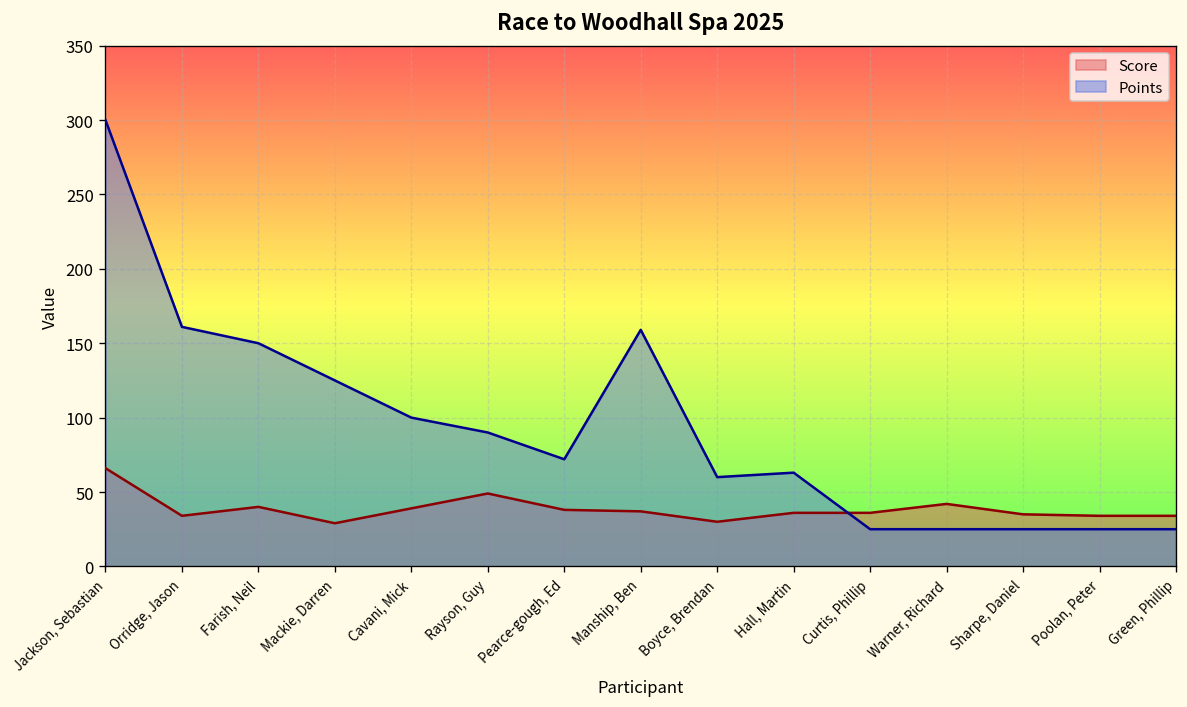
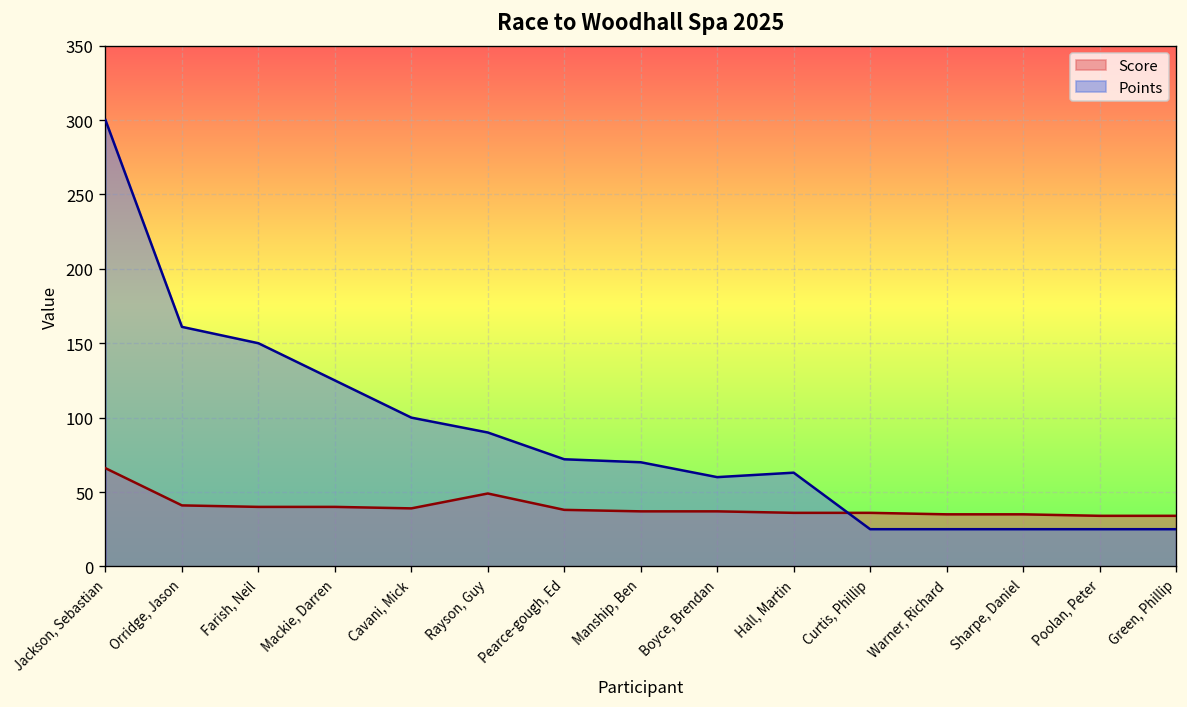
  {
    "Score": {
      "Jackson, Sebastian": 66,
-     "Orridge, Jason": 34,
+     "Orridge, Jason": 41,
      "Farish, Neil": 40,
-     "Mackie, Darren": 29,
+     "Mackie, Darren": 40,
      "Cavani, Mick": 39,
      "Rayson, Guy": 49,
      "Pearce-gough, Ed": 38,
      "Manship, Ben": 37,
-     "Boyce, Brendan": 30,
+     "Boyce, Brendan": 37,
      "Hall, Martin": 36,
      "Curtis, Phillip": 36,
-     "Warner, Richard": 42,
+     "Warner, Richard": 35,
      "Sharpe, Daniel": 35,
      "Poolan, Peter": 34,
      "Green, Phillip": 34
    },
    "Points": {
      "Jackson, Sebastian": 300,
      "Orridge, Jason": 161,
      "Farish, Neil": 150,
      "Mackie, Darren": 125,
      "Cavani, Mick": 100,
      "Rayson, Guy": 90,
      "Pearce-gough, Ed": 72,
-     "Manship, Ben": 159,
+     "Manship, Ben": 70,
      "Boyce, Brendan": 60,
      "Hall, Martin": 63,
      "Curtis, Phillip": 25,
      "Warner, Richard": 25,
      "Sharpe, Daniel": 25,
      "Poolan, Peter": 25,
      "Green, Phillip": 25
    }
  }
